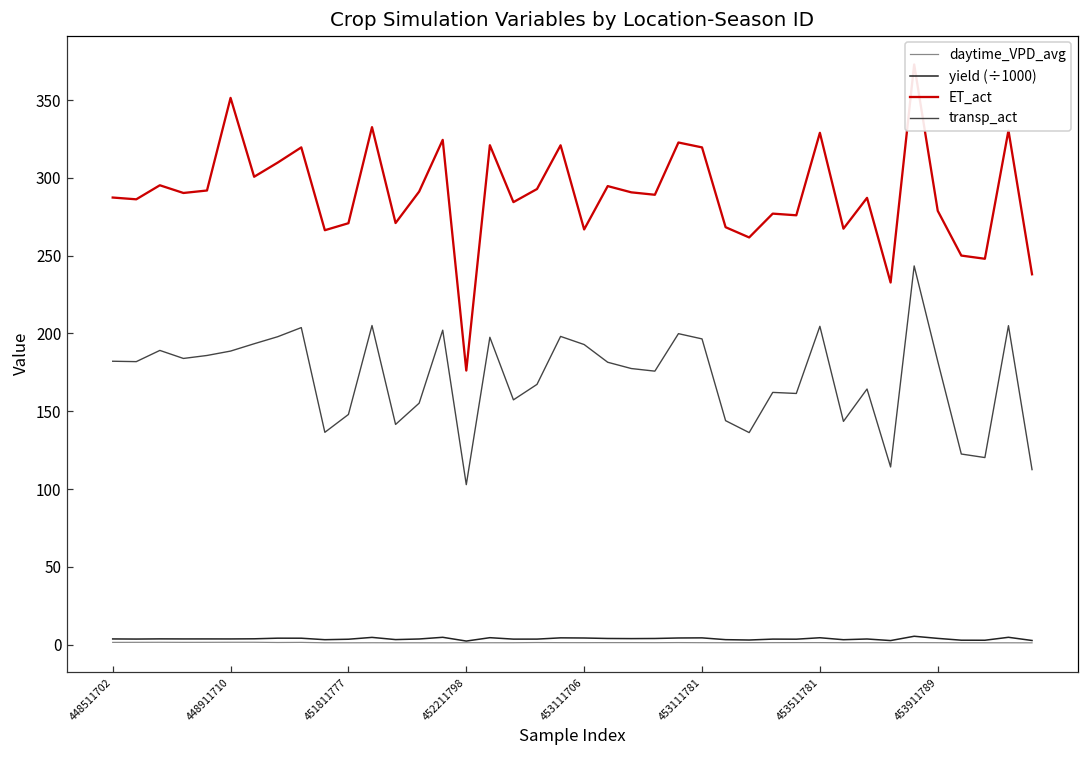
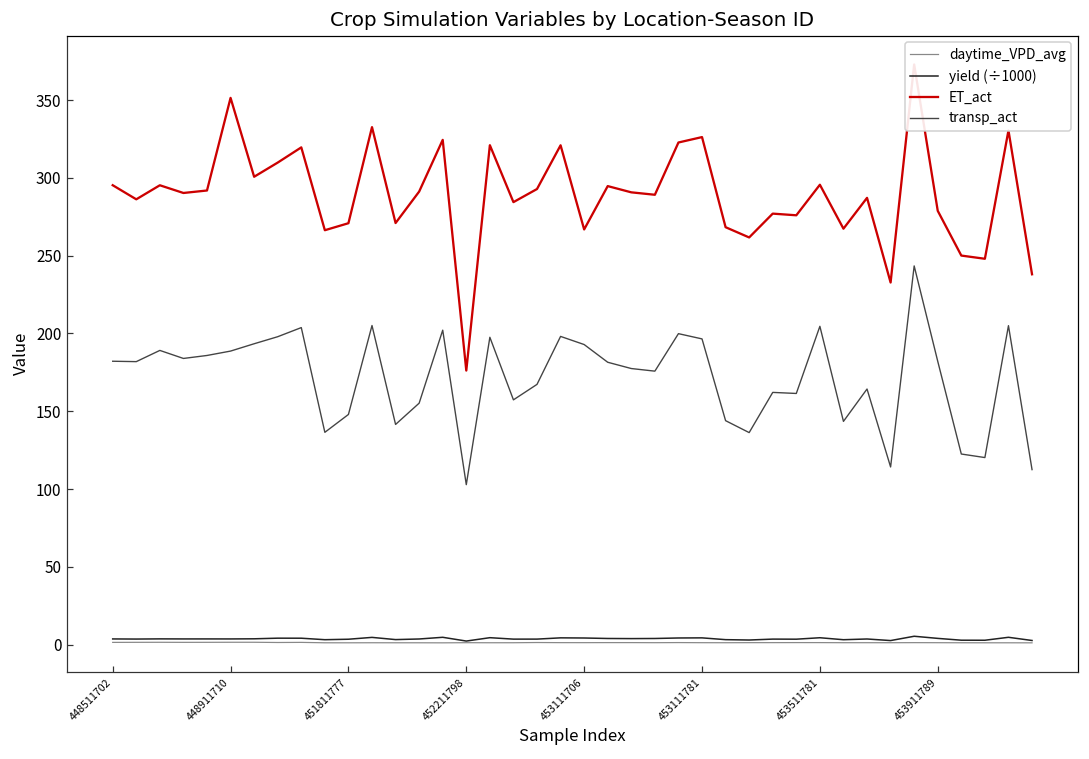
  {
    "daytime_VPD_avg": {
      "448511702": 1,
      "448911710": 2,
      "451811777": 1,
      "453111706": 1,
      "453111781": 1,
      "453511781": 1,
      "453911789": 1
    },
    "ET_act": {
-     "448511702": 287,
+     "448511702": 295,
      "448911710": 351,
      "451811777": 271,
      "452211798": 176,
      "453111706": 267,
-     "453111781": 320,
-     "453511781": 329,
+     "453111781": 326,
+     "453511781": 296,
      "453911789": 279
    }
  }
